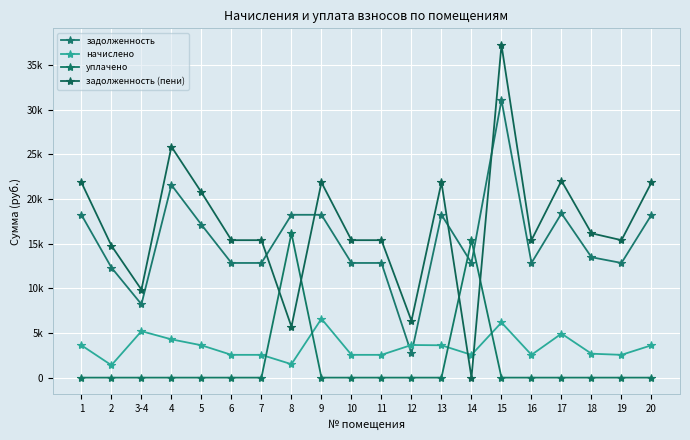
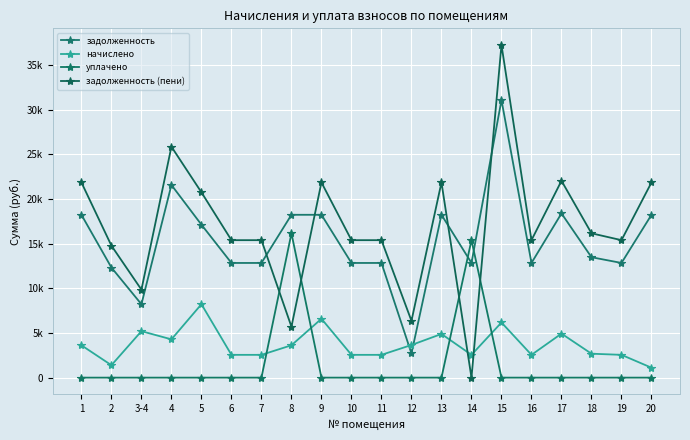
  {
    "начислено": {
      "1": 4000,
      "2": 1000,
      "3-4": 5000,
      "4": 4000,
-     "5": 4000,
+     "5": 8000,
      "6": 3000,
      "7": 3000,
-     "8": 2000,
+     "8": 4000,
      "9": 7000,
      "10": 3000,
      "11": 3000,
      "12": 4000,
-     "13": 4000,
+     "13": 5000,
      "14": 3000,
      "15": 6000,
      "16": 3000,
      "17": 5000,
      "18": 3000,
      "19": 3000,
-     "20": 4000
+     "20": 1000
    }
  }
